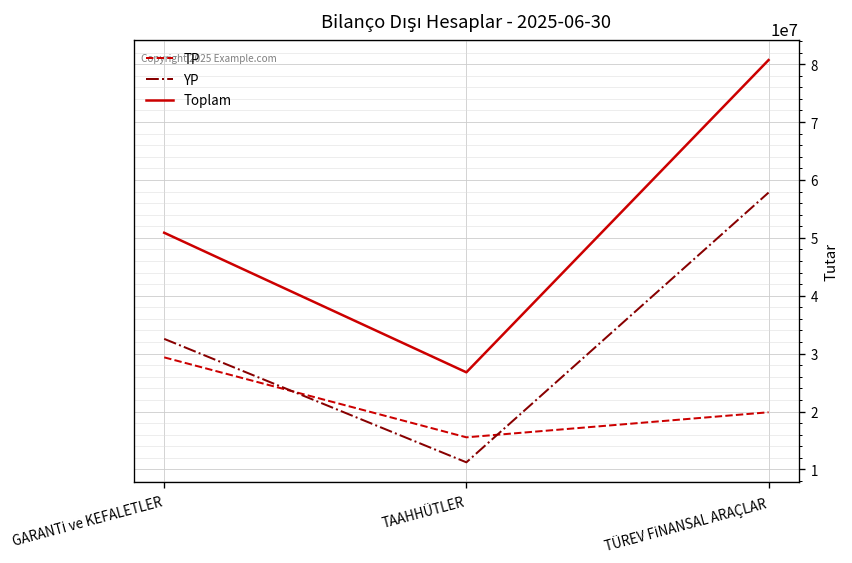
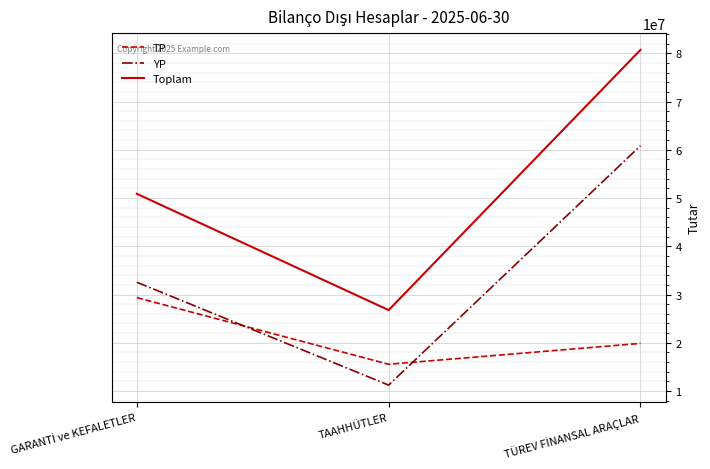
  {
    "YP": {
      "GARANTİ ve KEFALETLER": 33000000,
      "TAAHHÜTLER": 11000000,
-     "TÜREV FİNANSAL ARAÇLAR": 58000000
+     "TÜREV FİNANSAL ARAÇLAR": 61000000
    }
  }
